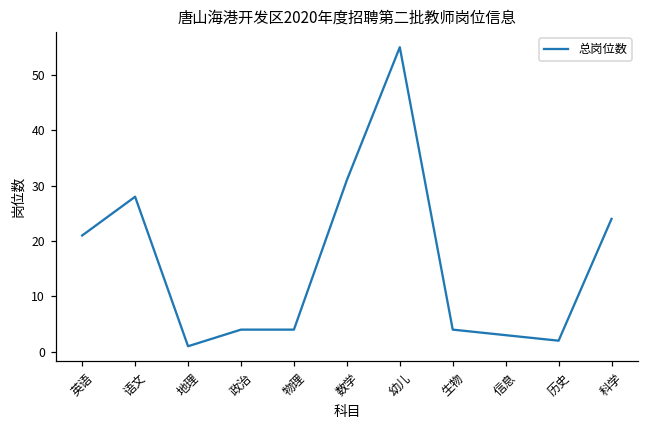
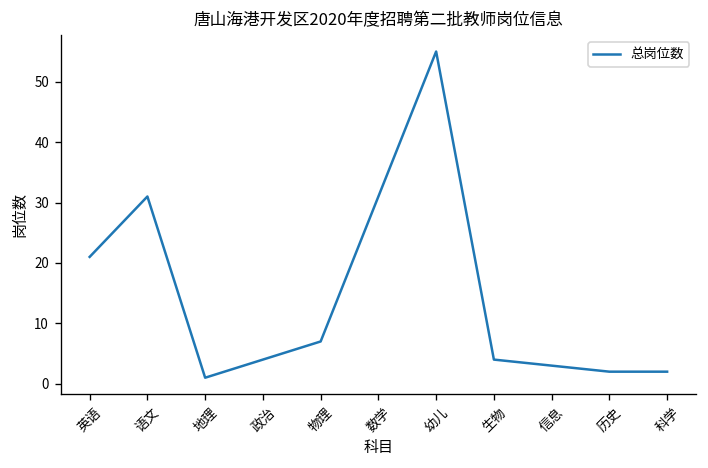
  {
    "英语": 21,
-   "语文": 28,
+   "语文": 31,
    "地理": 1,
    "政治": 4,
-   "物理": 4,
+   "物理": 7,
    "数学": 31,
    "幼儿": 55,
    "生物": 4,
    "信息": 3,
    "历史": 2,
-   "科学": 24
+   "科学": 2
  }
